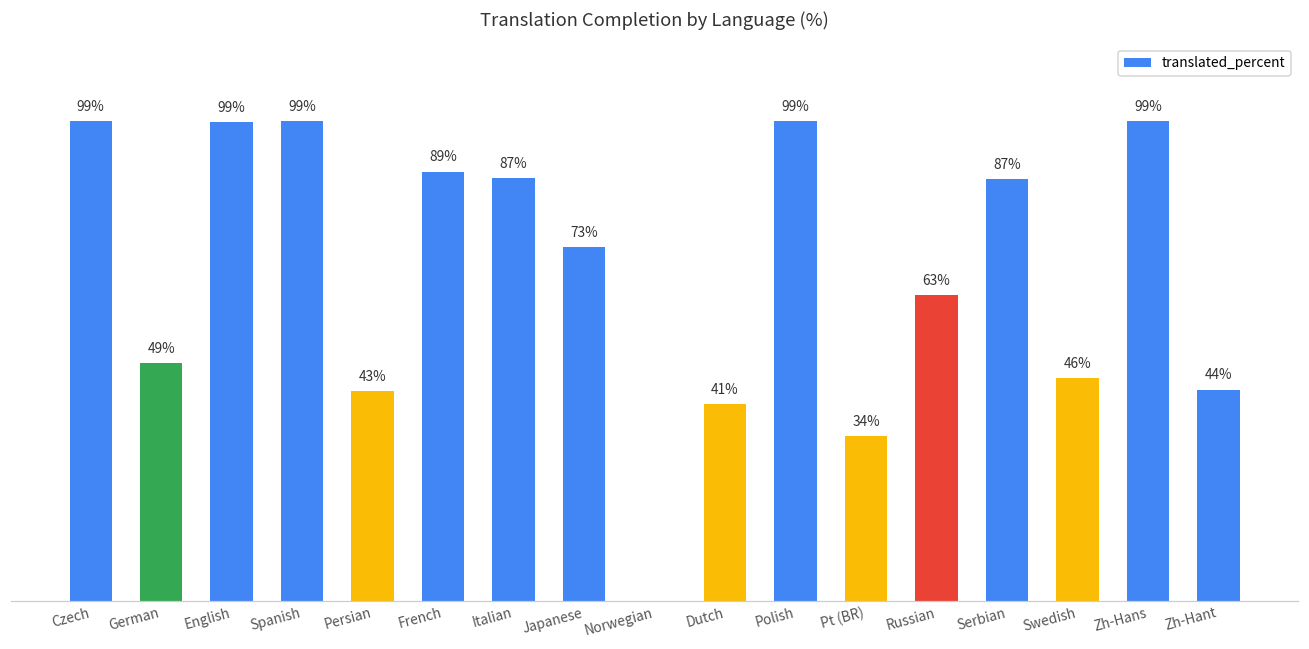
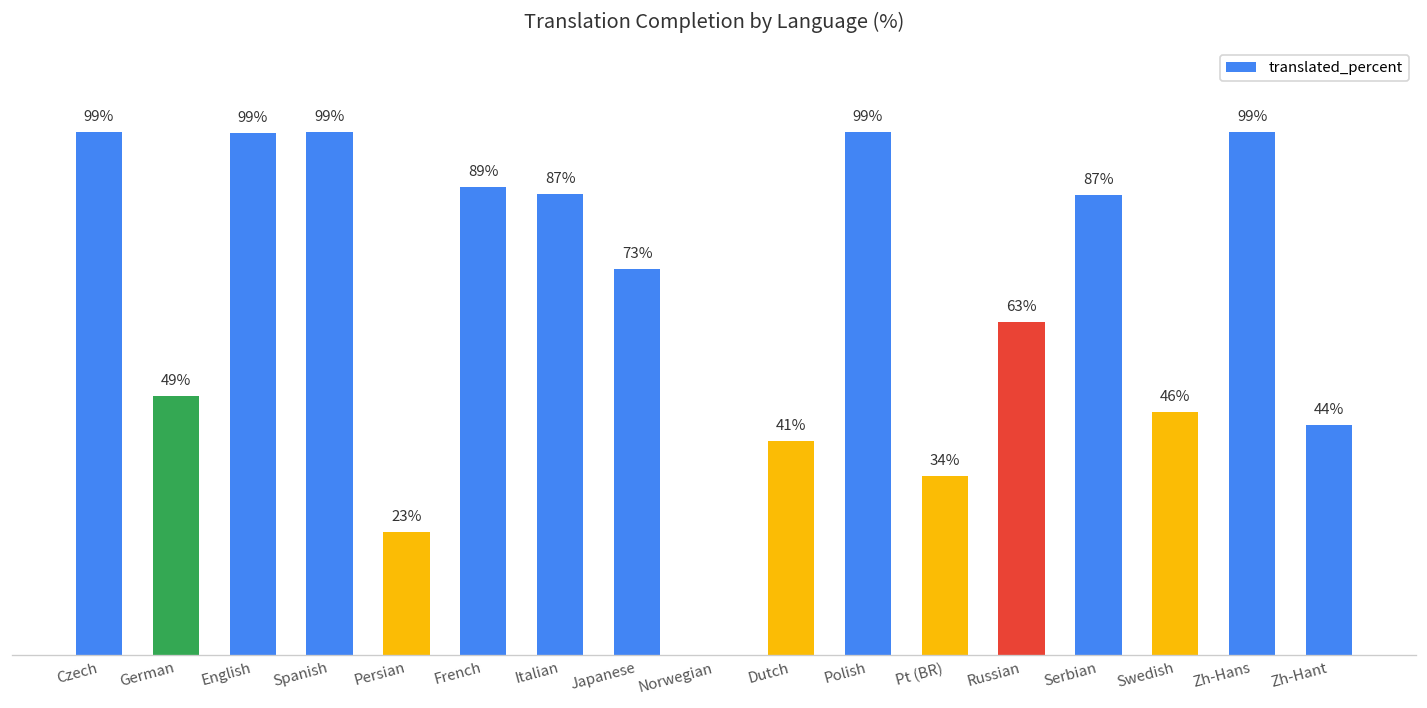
  {
    "Czech": "99%",
    "German": "49%",
    "English": "99%",
    "Spanish": "99%",
-   "Persian": "43%",
+   "Persian": "23%",
    "French": "89%",
    "Italian": "87%",
    "Japanese": "73%",
    "Dutch": "41%",
    "Polish": "99%",
    "Pt (BR)": "34%",
    "Russian": "63%",
    "Serbian": "87%",
    "Swedish": "46%",
    "Zh-Hans": "99%",
    "Zh-Hant": "44%"
  }
